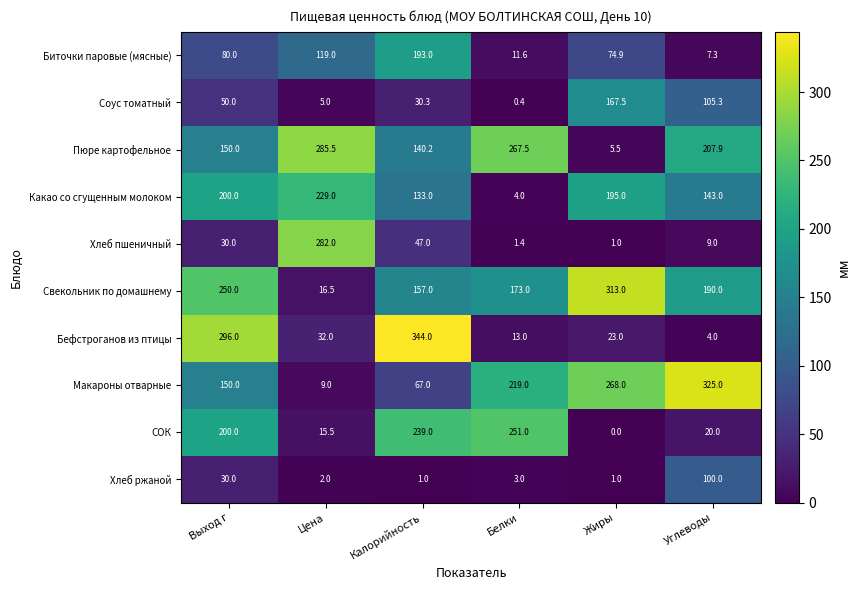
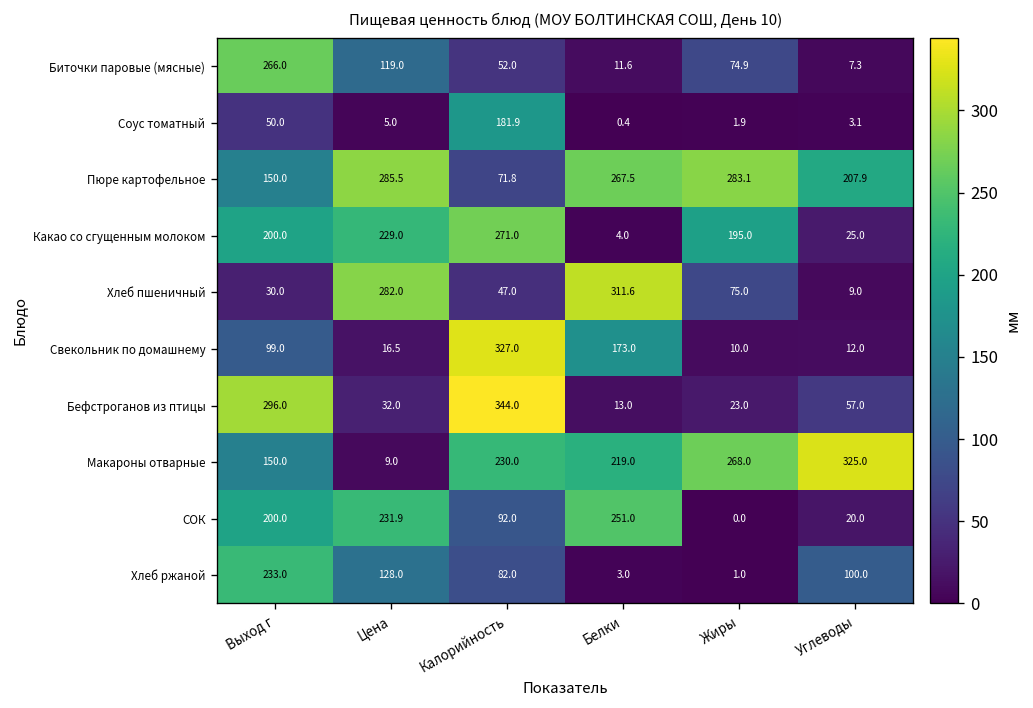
  {
    "Биточки паровые (мясные)": {
-     "Выход г": 80.0,
+     "Выход г": 266.0,
      "Цена": 119.0,
-     "Калорийность": 193.0,
+     "Калорийность": 52.0,
      "Белки": 11.6,
      "Жиры": 74.9,
      "Углеводы": 7.3
    },
    "Соус томатный": {
      "Выход г": 50.0,
      "Цена": 5.0,
-     "Калорийность": 30.3,
+     "Калорийность": 181.9,
      "Белки": 0.4,
-     "Жиры": 167.5,
-     "Углеводы": 105.3
+     "Жиры": 1.9,
+     "Углеводы": 3.1
    },
    "Пюре картофельное": {
      "Выход г": 150.0,
      "Цена": 285.5,
-     "Калорийность": 140.2,
+     "Калорийность": 71.8,
      "Белки": 267.5,
-     "Жиры": 5.5,
+     "Жиры": 283.1,
      "Углеводы": 207.9
    },
    "Какао со сгущенным молоком": {
      "Выход г": 200.0,
      "Цена": 229.0,
-     "Калорийность": 133.0,
+     "Калорийность": 271.0,
      "Белки": 4.0,
      "Жиры": 195.0,
-     "Углеводы": 143.0
+     "Углеводы": 25.0
    },
    "Хлеб пшеничный": {
      "Выход г": 30.0,
      "Цена": 282.0,
      "Калорийность": 47.0,
-     "Белки": 1.4,
-     "Жиры": 1.0,
+     "Белки": 311.6,
+     "Жиры": 75.0,
      "Углеводы": 9.0
    },
    "Свекольник по домашнему": {
-     "Выход г": 250.0,
+     "Выход г": 99.0,
      "Цена": 16.5,
-     "Калорийность": 157.0,
+     "Калорийность": 327.0,
      "Белки": 173.0,
-     "Жиры": 313.0,
-     "Углеводы": 190.0
+     "Жиры": 10.0,
+     "Углеводы": 12.0
    },
    "Бефстроганов из птицы": {
      "Выход г": 296.0,
      "Цена": 32.0,
      "Калорийность": 344.0,
      "Белки": 13.0,
      "Жиры": 23.0,
-     "Углеводы": 4.0
+     "Углеводы": 57.0
    },
    "Макароны отварные": {
      "Выход г": 150.0,
      "Цена": 9.0,
-     "Калорийность": 67.0,
+     "Калорийность": 230.0,
      "Белки": 219.0,
      "Жиры": 268.0,
      "Углеводы": 325.0
    },
    "СОК": {
      "Выход г": 200.0,
-     "Цена": 15.5,
-     "Калорийность": 239.0,
+     "Цена": 231.9,
+     "Калорийность": 92.0,
      "Белки": 251.0,
      "Жиры": 0.0,
      "Углеводы": 20.0
    },
    "Хлеб ржаной": {
-     "Выход г": 30.0,
-     "Цена": 2.0,
-     "Калорийность": 1.0,
+     "Выход г": 233.0,
+     "Цена": 128.0,
+     "Калорийность": 82.0,
      "Белки": 3.0,
      "Жиры": 1.0,
      "Углеводы": 100.0
    }
  }
